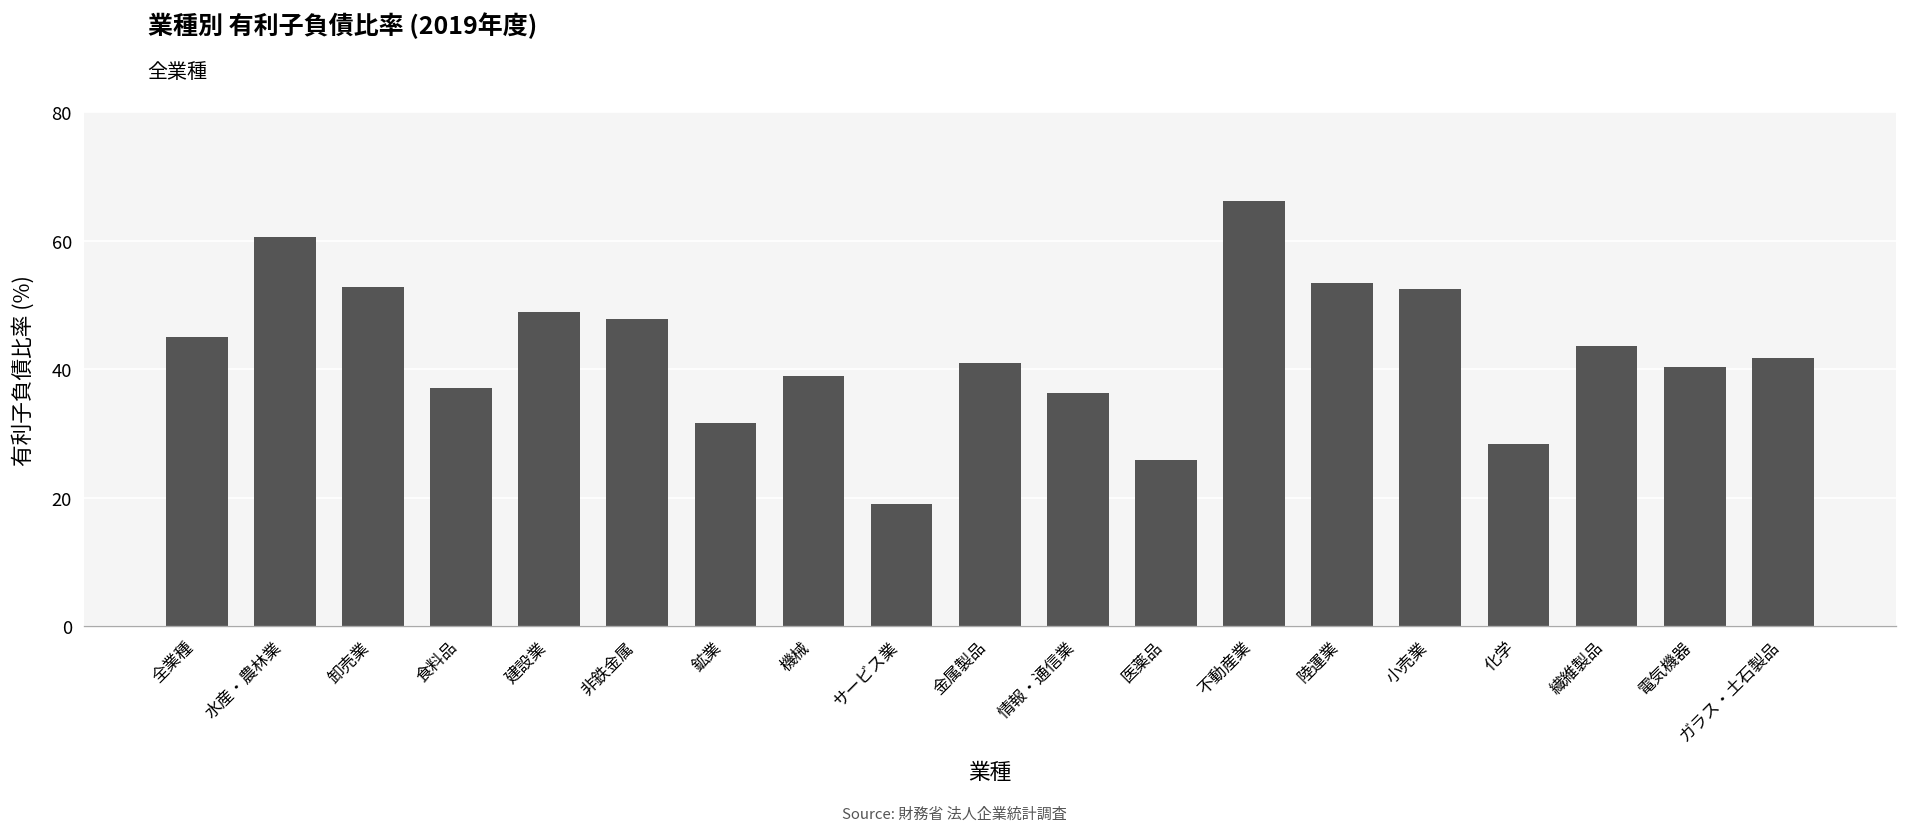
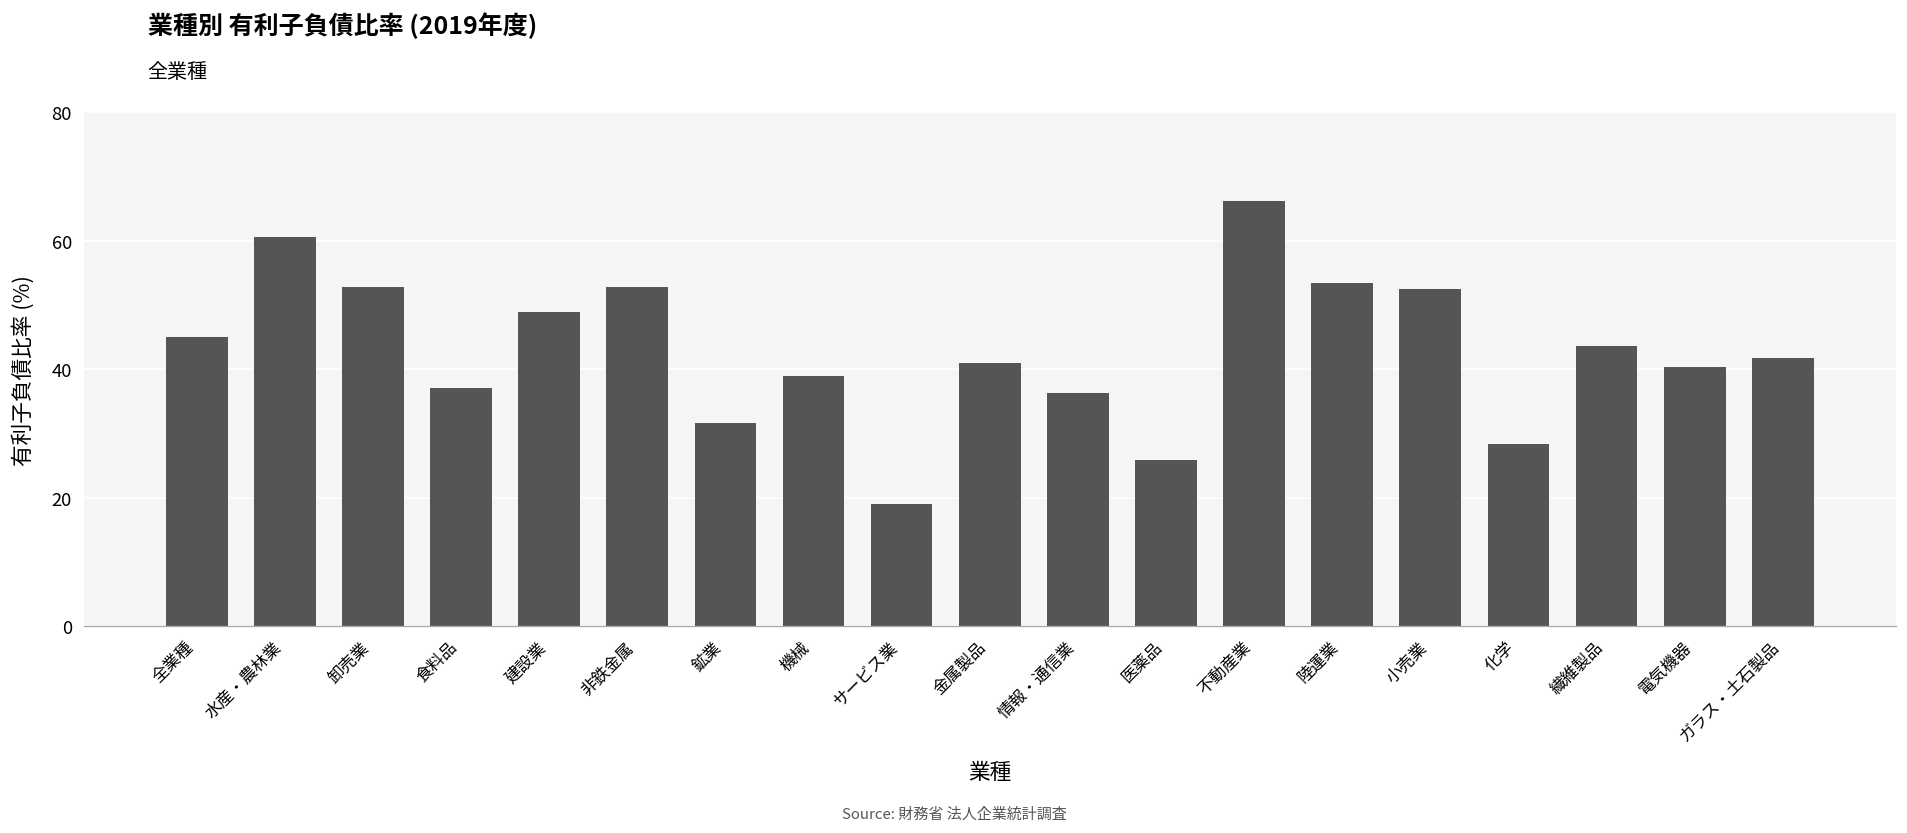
  {
    "全業種": 45,
    "水産・農林業": 61,
    "卸売業": 53,
    "食料品": 37,
    "建設業": 49,
-   "非鉄金属": 48,
+   "非鉄金属": 53,
    "鉱業": 32,
    "機械": 39,
    "サービス業": 19,
    "金属製品": 41,
    "情報・通信業": 36,
    "医薬品": 26,
    "不動産業": 66,
    "陸運業": 53,
    "小売業": 53,
    "化学": 28,
    "繊維製品": 44,
    "電気機器": 40,
    "ガラス・土石製品": 42
  }
